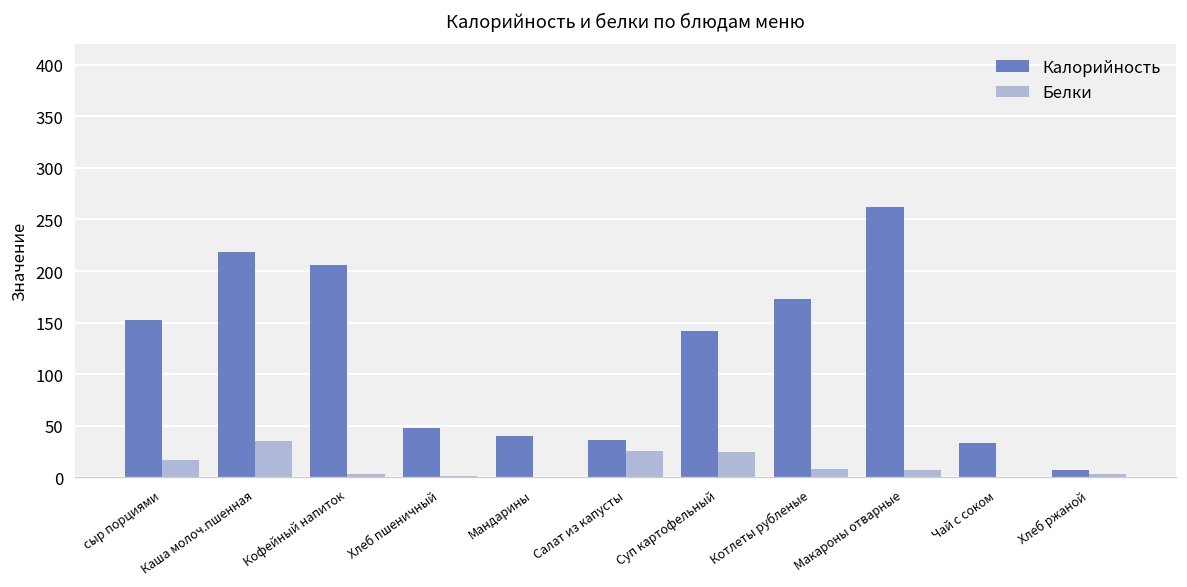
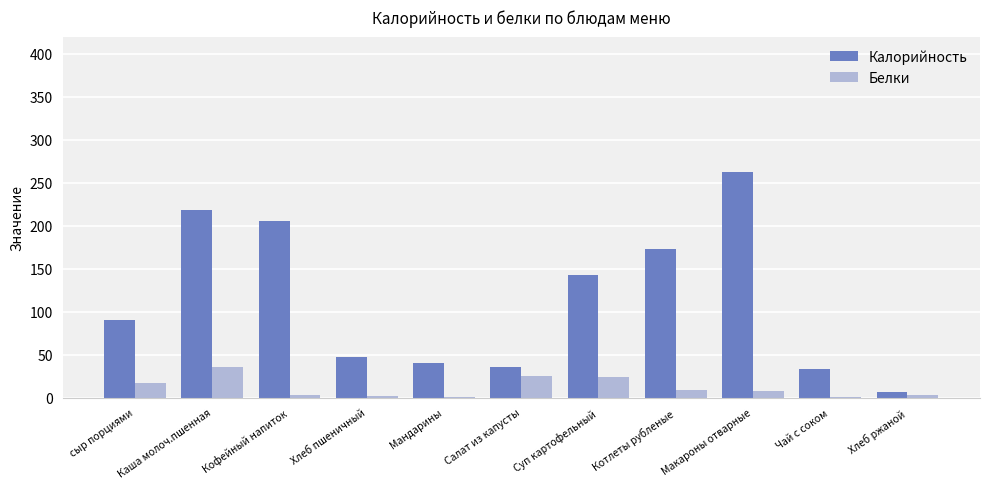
  {
    "Калорийность": {
-     "сыр порциями": 150,
+     "сыр порциями": 90,
      "Каша молоч.пшенная": 220,
      "Кофейный напиток": 210,
      "Хлеб пшеничный": 50,
      "Мандарины": 40,
      "Салат из капусты": 40,
      "Суп картофельный": 140,
      "Котлеты рубленые": 170,
      "Макароны отварные": 260,
      "Чай с соком": 30,
      "Хлеб ржаной": 10
    },
    "Белки": {
      "сыр порциями": 20,
      "Каша молоч.пшенная": 40,
      "Кофейный напиток": 0,
      "Салат из капусты": 30,
      "Суп картофельный": 20,
      "Котлеты рубленые": 10,
      "Макароны отварные": 10,
      "Хлеб ржаной": 0
    }
  }
